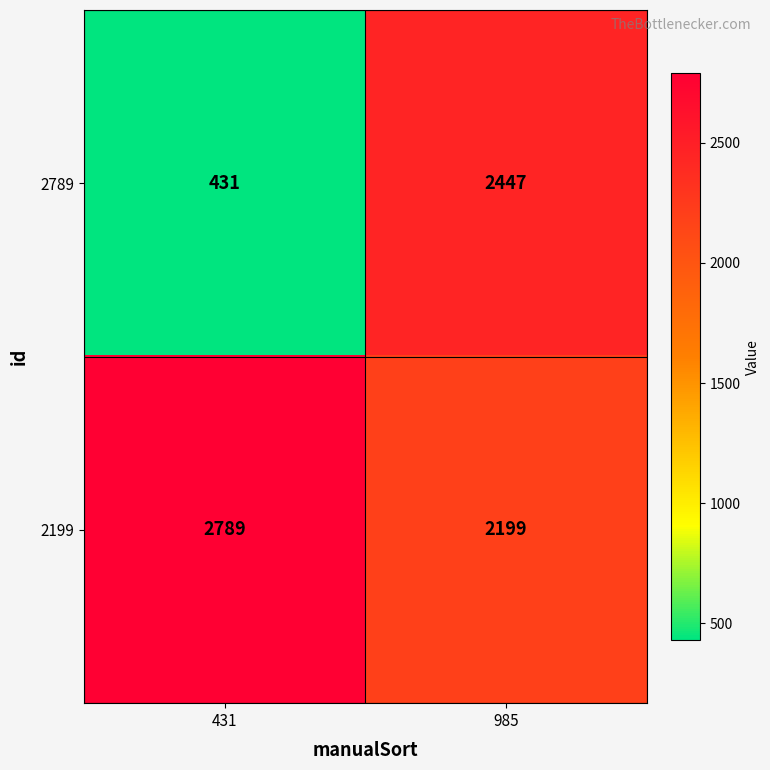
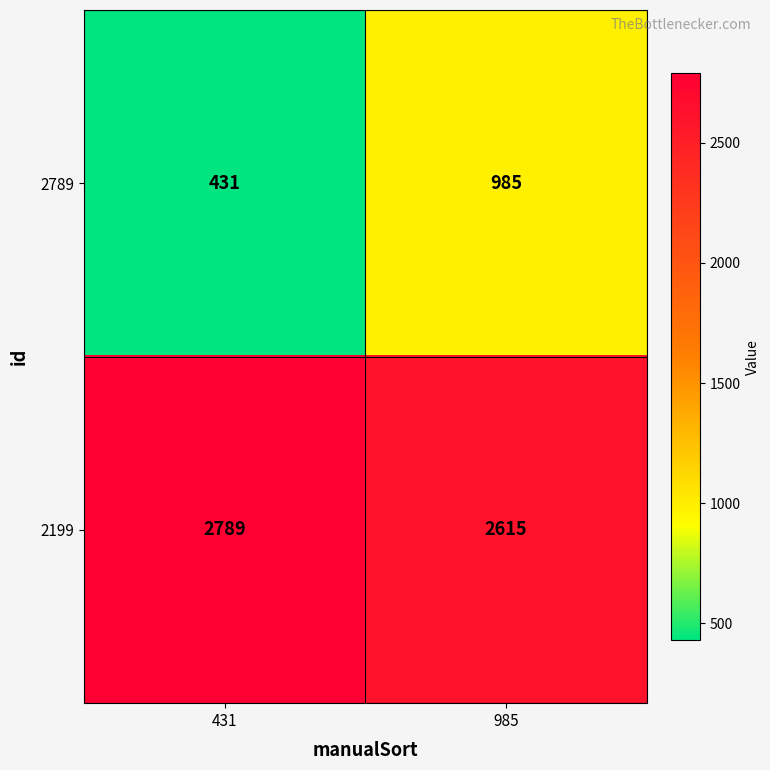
  {
    "2789": {
      "431": 431,
-     "985": 2447
+     "985": 985
    },
    "2199": {
      "431": 2789,
-     "985": 2199
+     "985": 2615
    }
  }
